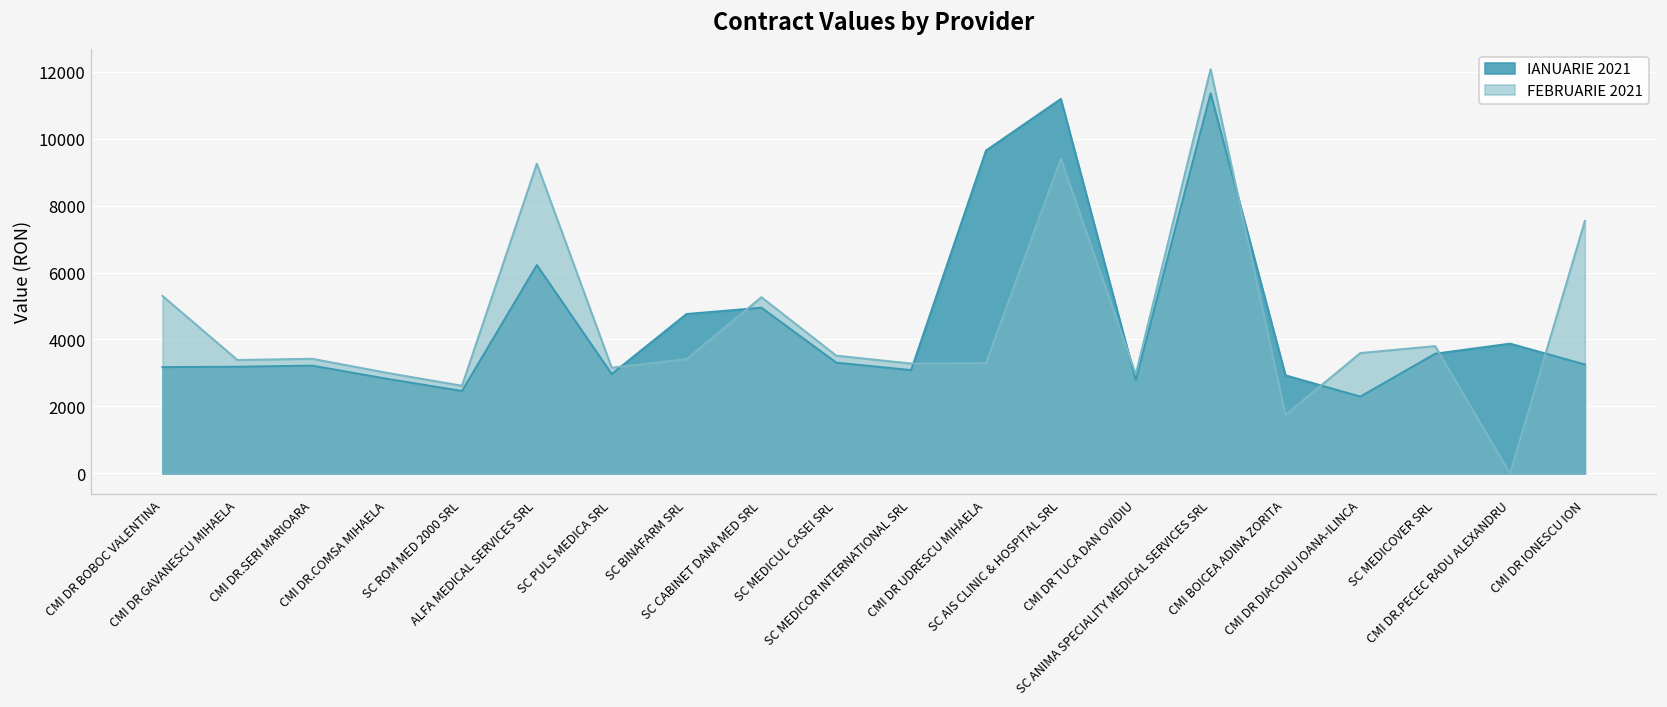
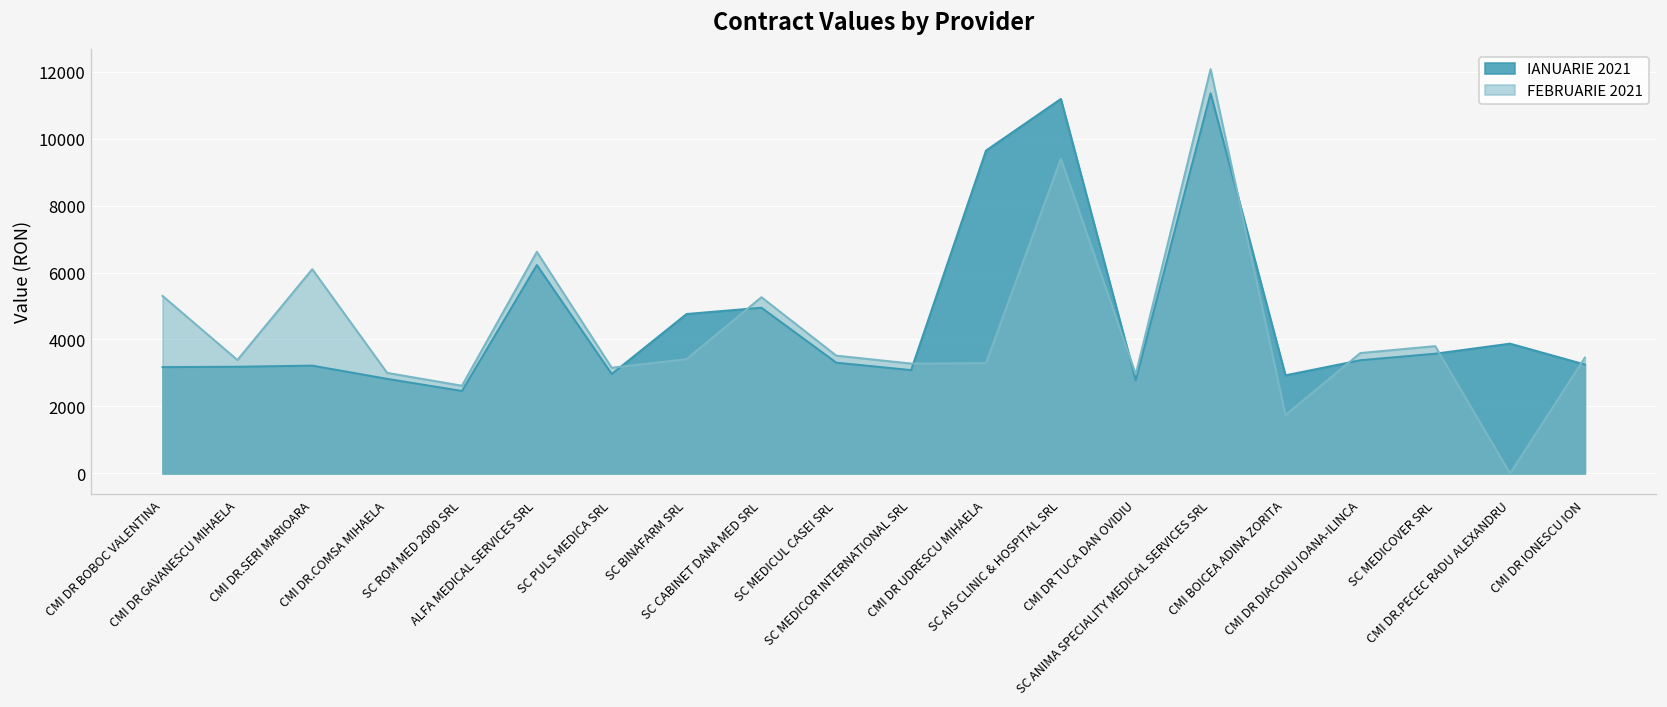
  {
    "IANUARIE 2021": {
      "CMI DR BOBOC VALENTINA": 3200,
      "CMI DR GAVANESCU MIHAELA": 3200,
      "CMI DR.SERI MARIOARA": 3200,
      "CMI DR.COMSA MIHAELA": 2800,
      "SC ROM MED 2000 SRL": 2500,
      "ALFA MEDICAL SERVICES SRL": 6200,
      "SC PULS MEDICA SRL": 3000,
      "SC BINAFARM SRL": 4800,
      "SC CABINET DANA MED SRL": 4900,
      "SC MEDICUL CASEI SRL": 3300,
      "SC MEDICOR INTERNATIONAL SRL": 3100,
      "CMI DR UDRESCU MIHAELA": 9600,
      "SC AIS CLINIC & HOSPITAL SRL": 11200,
      "CMI DR TUCA DAN OVIDIU": 2800,
      "SC ANIMA SPECIALITY MEDICAL SERVICES SRL": 11300,
      "CMI BOICEA ADINA ZORITA": 2900,
-     "CMI DR DIACONU IOANA-ILINCA": 2300,
+     "CMI DR DIACONU IOANA-ILINCA": 3400,
      "SC MEDICOVER SRL": 3600,
      "CMI DR.PECEC RADU ALEXANDRU": 3900,
      "CMI DR IONESCU ION": 3300
    },
    "FEBRUARIE 2021": {
      "CMI DR BOBOC VALENTINA": 5300,
      "CMI DR GAVANESCU MIHAELA": 3400,
-     "CMI DR.SERI MARIOARA": 3400,
+     "CMI DR.SERI MARIOARA": 6100,
      "CMI DR.COMSA MIHAELA": 3000,
      "SC ROM MED 2000 SRL": 2600,
-     "ALFA MEDICAL SERVICES SRL": 9200,
+     "ALFA MEDICAL SERVICES SRL": 6600,
      "SC PULS MEDICA SRL": 3200,
      "SC BINAFARM SRL": 3400,
      "SC CABINET DANA MED SRL": 5300,
      "SC MEDICUL CASEI SRL": 3500,
      "SC MEDICOR INTERNATIONAL SRL": 3300,
      "CMI DR UDRESCU MIHAELA": 3300,
      "SC AIS CLINIC & HOSPITAL SRL": 9400,
      "CMI DR TUCA DAN OVIDIU": 3000,
      "SC ANIMA SPECIALITY MEDICAL SERVICES SRL": 12100,
      "CMI BOICEA ADINA ZORITA": 1700,
      "CMI DR DIACONU IOANA-ILINCA": 3600,
      "SC MEDICOVER SRL": 3800,
      "CMI DR.PECEC RADU ALEXANDRU": 0,
-     "CMI DR IONESCU ION": 7500
+     "CMI DR IONESCU ION": 3500
    }
  }
